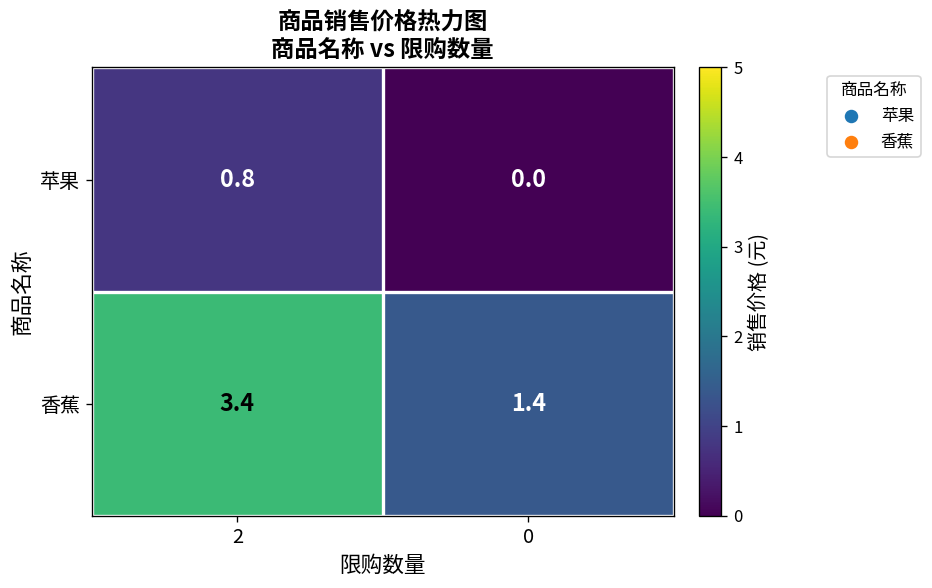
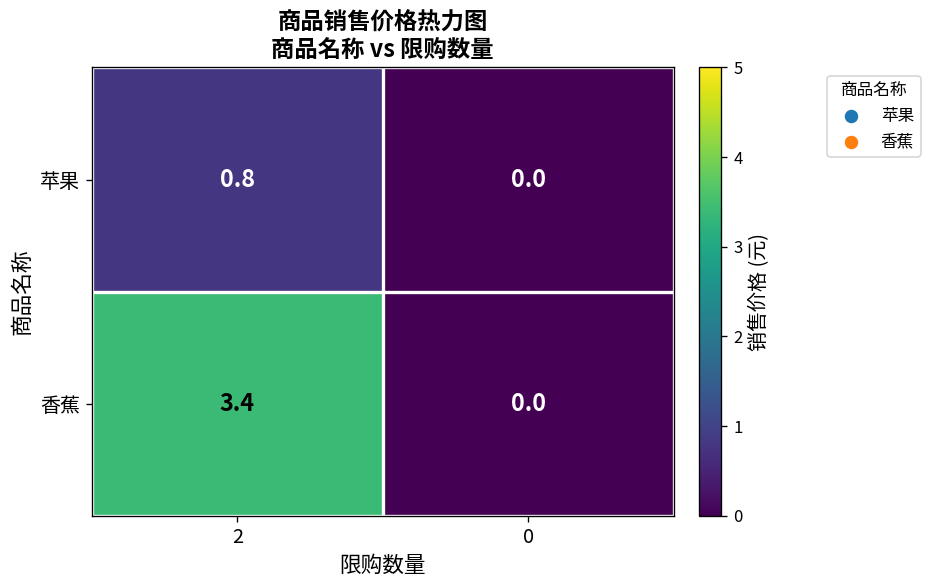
  {
    "苹果": {
      "2": 0.8,
      "0": 0.0
    },
    "香蕉": {
      "2": 3.4,
-     "0": 1.4
+     "0": 0.0
    }
  }
